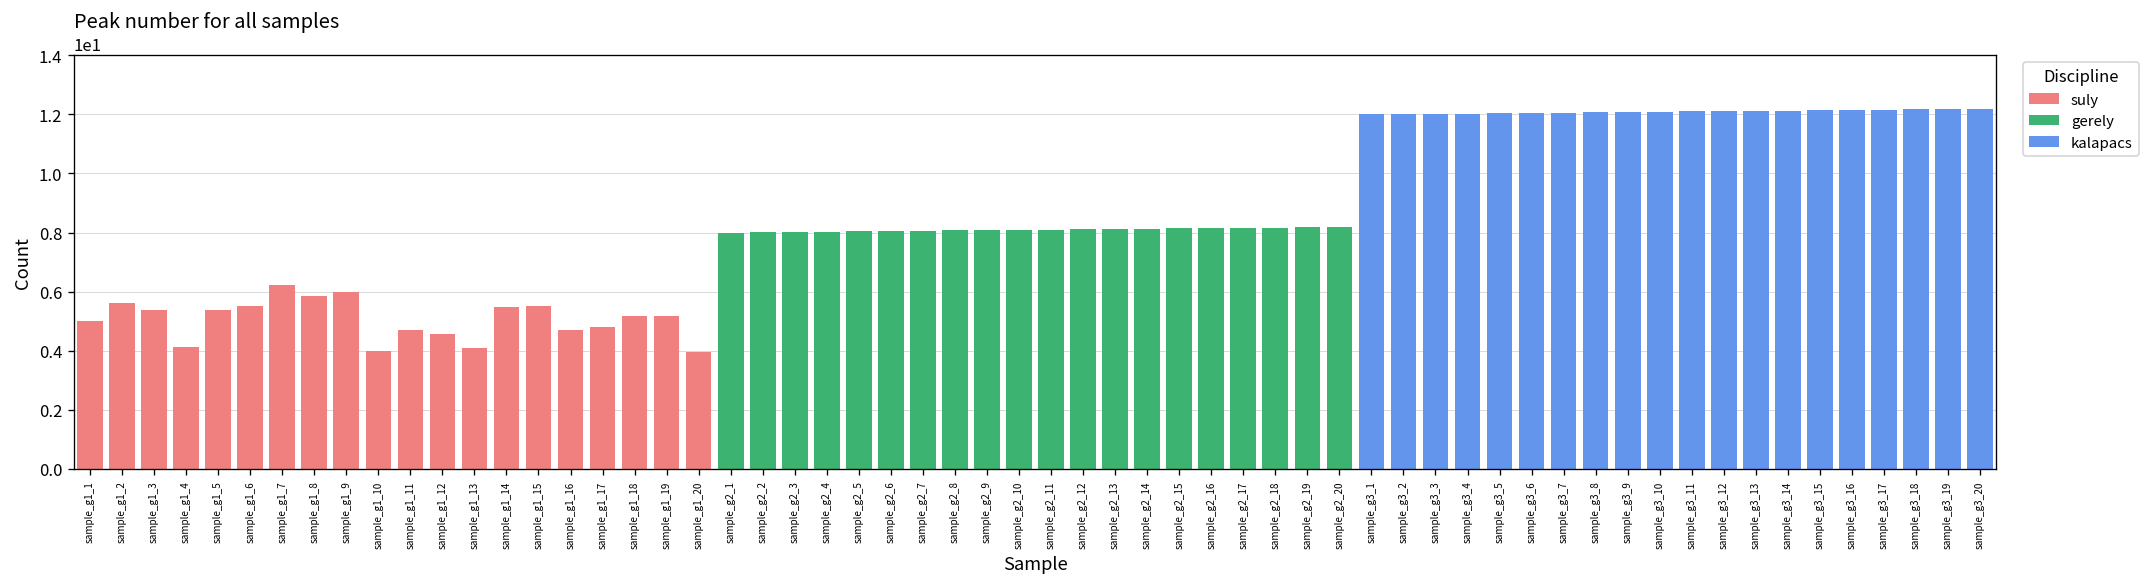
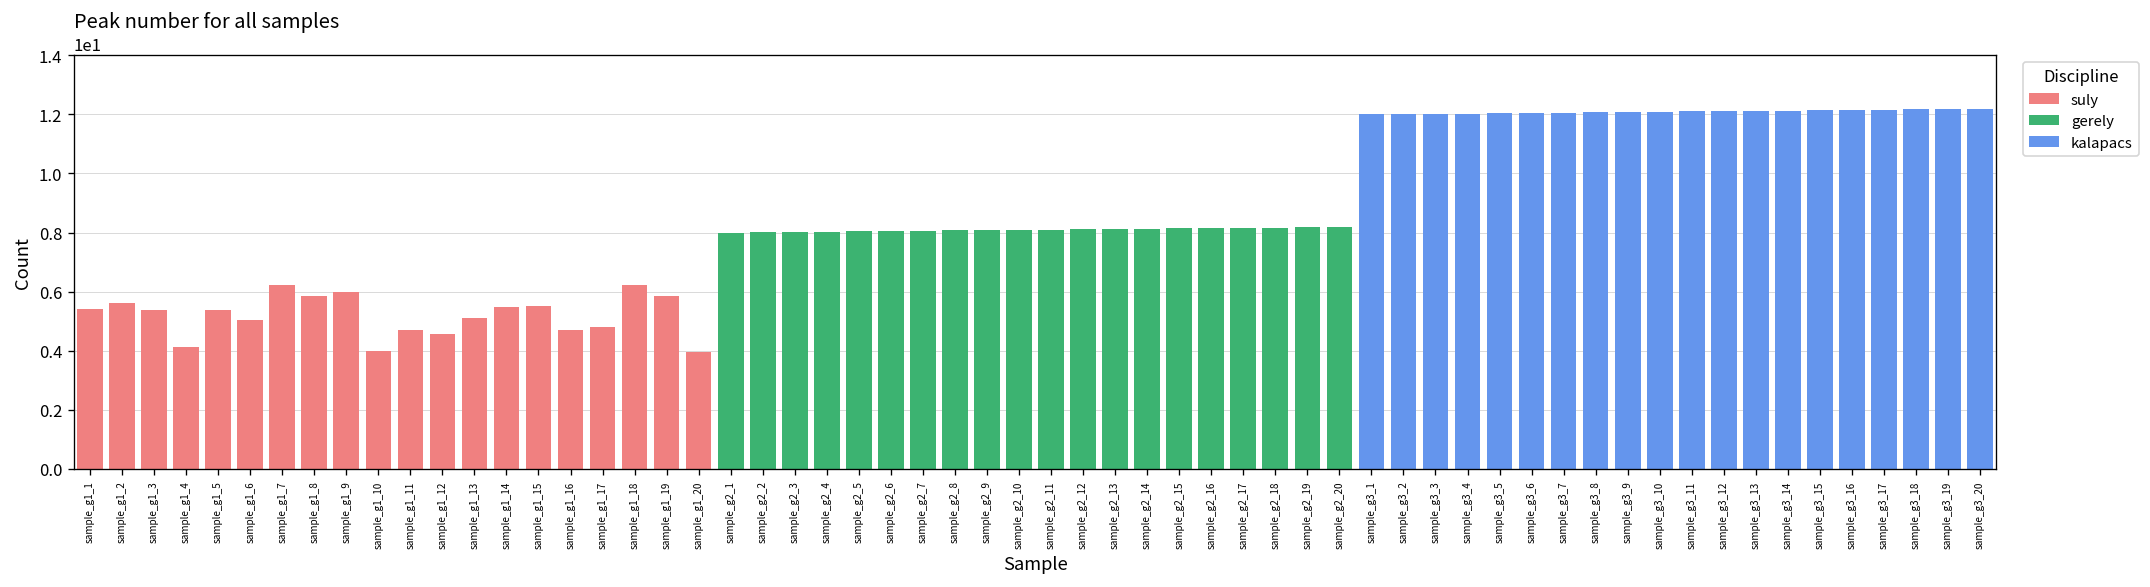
  {
    "suly": {
-     "sample_g1_1": 5.0,
+     "sample_g1_1": 5.4,
      "sample_g1_2": 5.6,
      "sample_g1_3": 5.4,
      "sample_g1_4": 4.1,
      "sample_g1_5": 5.4,
-     "sample_g1_6": 5.5,
+     "sample_g1_6": 5.1,
      "sample_g1_7": 6.2,
      "sample_g1_8": 5.8,
      "sample_g1_9": 6.0,
      "sample_g1_10": 4.0,
      "sample_g1_11": 4.7,
      "sample_g1_12": 4.6,
-     "sample_g1_13": 4.1,
+     "sample_g1_13": 5.1,
      "sample_g1_14": 5.5,
      "sample_g1_15": 5.5,
      "sample_g1_16": 4.7,
      "sample_g1_17": 4.8,
-     "sample_g1_18": 5.2,
-     "sample_g1_19": 5.2,
+     "sample_g1_18": 6.2,
+     "sample_g1_19": 5.9,
      "sample_g1_20": 4.0
    },
    "gerely": {
      "sample_g2_1": 8.0,
      "sample_g2_2": 8.0,
      "sample_g2_3": 8.0,
      "sample_g2_4": 8.0,
      "sample_g2_5": 8.0,
      "sample_g2_6": 8.1,
      "sample_g2_7": 8.1,
      "sample_g2_8": 8.1,
      "sample_g2_9": 8.1,
      "sample_g2_10": 8.1,
      "sample_g2_11": 8.1,
      "sample_g2_12": 8.1,
      "sample_g2_13": 8.1,
      "sample_g2_14": 8.1,
      "sample_g2_15": 8.1,
      "sample_g2_16": 8.2,
      "sample_g2_17": 8.2,
      "sample_g2_18": 8.2,
      "sample_g2_19": 8.2,
      "sample_g2_20": 8.2
    },
    "kalapacs": {
      "sample_g3_1": 12.0,
      "sample_g3_2": 12.0,
      "sample_g3_3": 12.0,
      "sample_g3_4": 12.0,
      "sample_g3_5": 12.0,
      "sample_g3_6": 12.1,
      "sample_g3_7": 12.1,
      "sample_g3_8": 12.1,
      "sample_g3_9": 12.1,
      "sample_g3_10": 12.1,
      "sample_g3_11": 12.1,
      "sample_g3_12": 12.1,
      "sample_g3_13": 12.1,
      "sample_g3_14": 12.1,
      "sample_g3_15": 12.1,
      "sample_g3_16": 12.2,
      "sample_g3_17": 12.2,
      "sample_g3_18": 12.2,
      "sample_g3_19": 12.2,
      "sample_g3_20": 12.2
    }
  }
